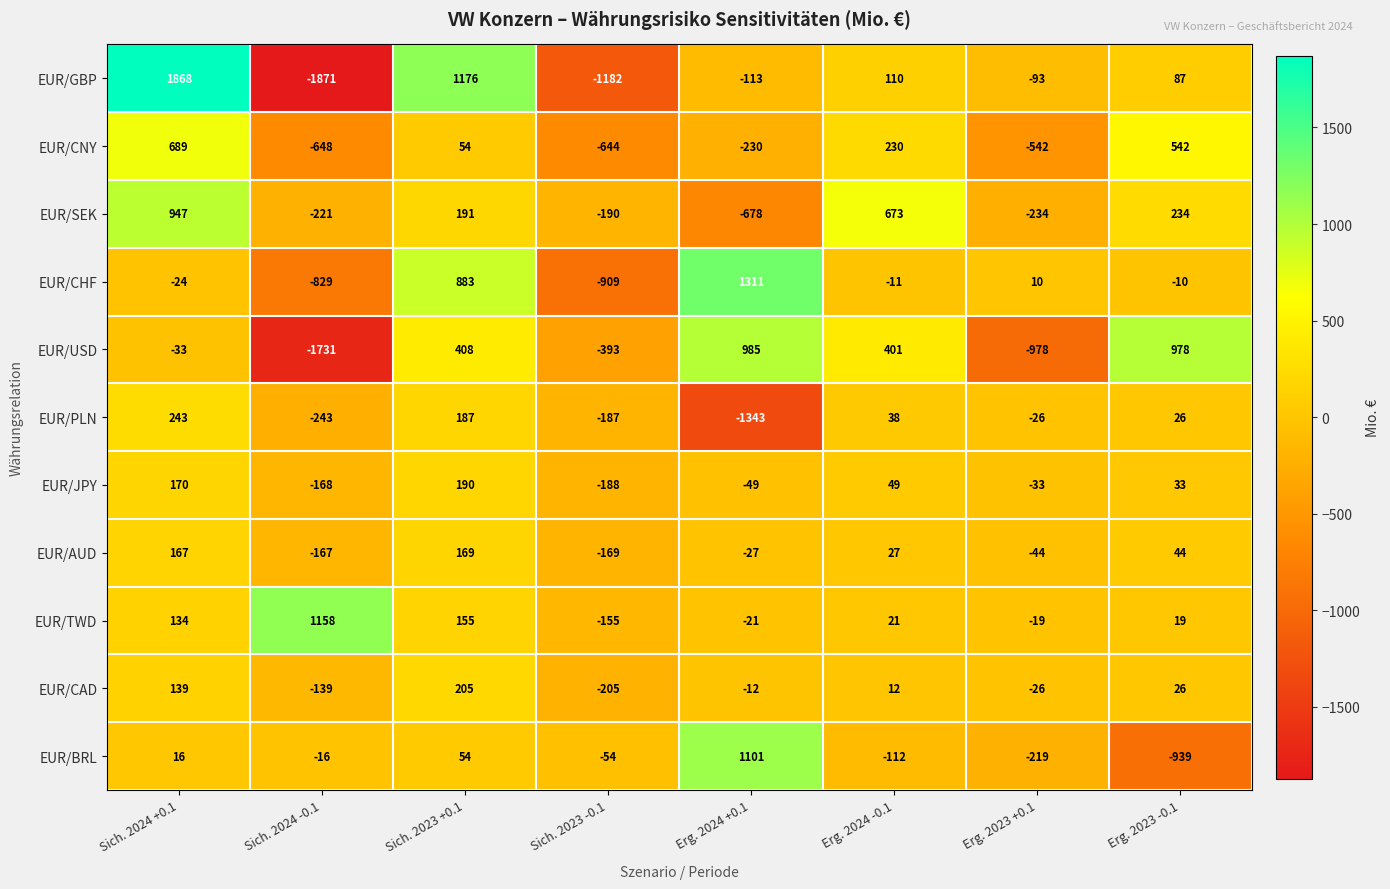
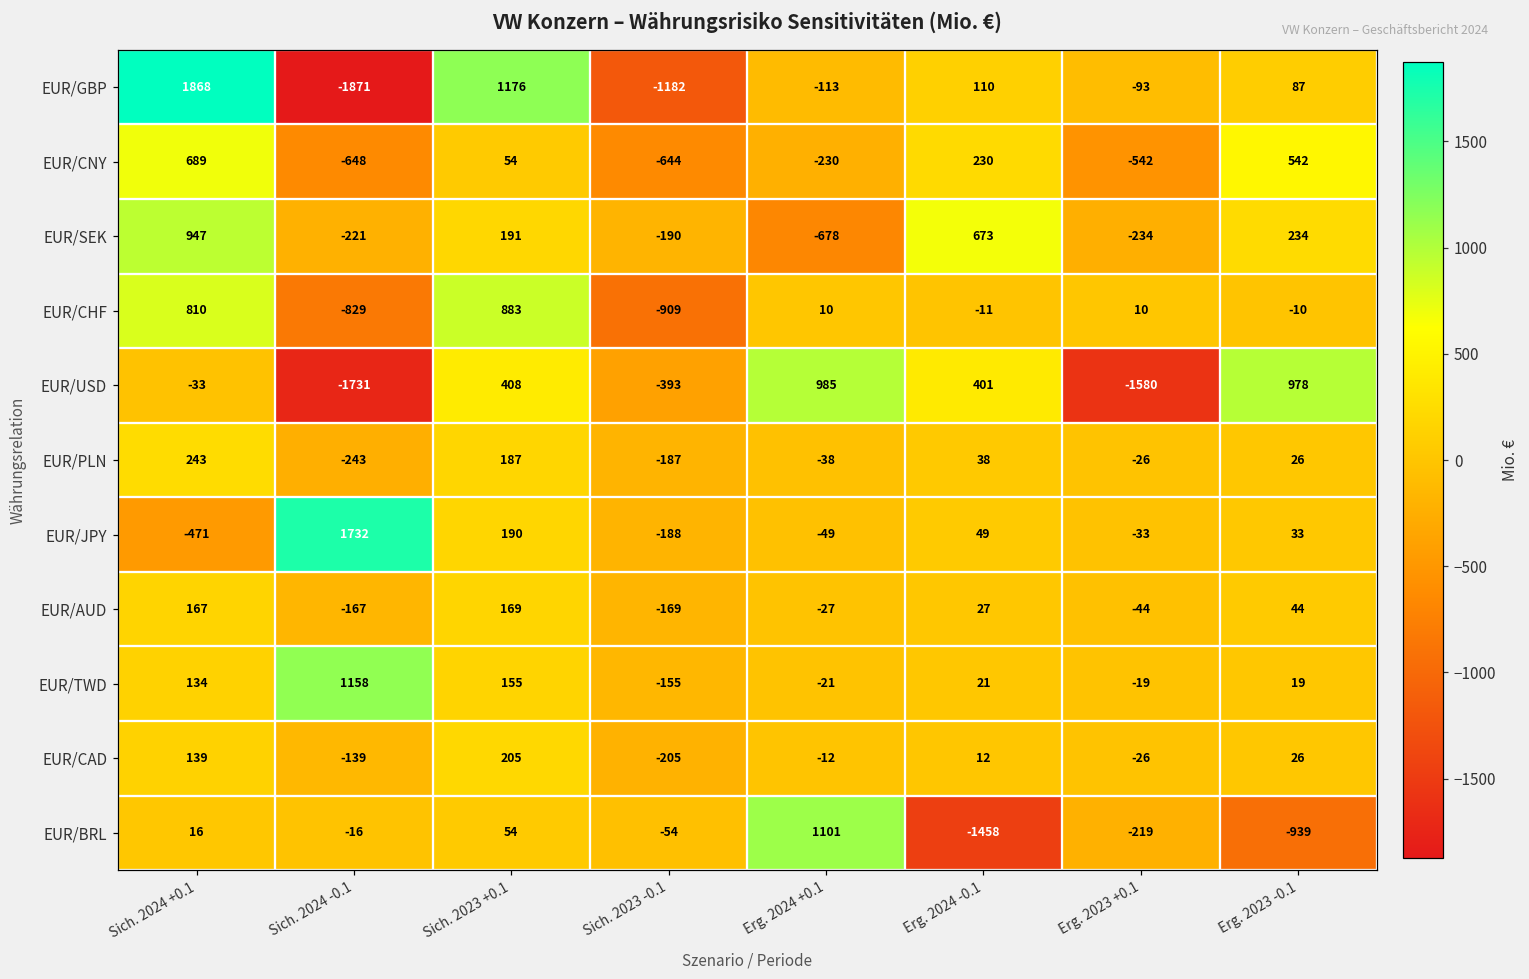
  {
    "EUR/GBP": {
      "Sich. 2024 +0.1": 1868,
      "Sich. 2024 -0.1": -1871,
      "Sich. 2023 +0.1": 1176,
      "Sich. 2023 -0.1": -1182,
      "Erg. 2024 +0.1": -113,
      "Erg. 2024 -0.1": 110,
      "Erg. 2023 +0.1": -93,
      "Erg. 2023 -0.1": 87
    },
    "EUR/CNY": {
      "Sich. 2024 +0.1": 689,
      "Sich. 2024 -0.1": -648,
      "Sich. 2023 +0.1": 54,
      "Sich. 2023 -0.1": -644,
      "Erg. 2024 +0.1": -230,
      "Erg. 2024 -0.1": 230,
      "Erg. 2023 +0.1": -542,
      "Erg. 2023 -0.1": 542
    },
    "EUR/SEK": {
      "Sich. 2024 +0.1": 947,
      "Sich. 2024 -0.1": -221,
      "Sich. 2023 +0.1": 191,
      "Sich. 2023 -0.1": -190,
      "Erg. 2024 +0.1": -678,
      "Erg. 2024 -0.1": 673,
      "Erg. 2023 +0.1": -234,
      "Erg. 2023 -0.1": 234
    },
    "EUR/CHF": {
-     "Sich. 2024 +0.1": -24,
+     "Sich. 2024 +0.1": 810,
      "Sich. 2024 -0.1": -829,
      "Sich. 2023 +0.1": 883,
      "Sich. 2023 -0.1": -909,
-     "Erg. 2024 +0.1": 1311,
+     "Erg. 2024 +0.1": 10,
      "Erg. 2024 -0.1": -11,
      "Erg. 2023 +0.1": 10,
      "Erg. 2023 -0.1": -10
    },
    "EUR/USD": {
      "Sich. 2024 +0.1": -33,
      "Sich. 2024 -0.1": -1731,
      "Sich. 2023 +0.1": 408,
      "Sich. 2023 -0.1": -393,
      "Erg. 2024 +0.1": 985,
      "Erg. 2024 -0.1": 401,
-     "Erg. 2023 +0.1": -978,
+     "Erg. 2023 +0.1": -1580,
      "Erg. 2023 -0.1": 978
    },
    "EUR/PLN": {
      "Sich. 2024 +0.1": 243,
      "Sich. 2024 -0.1": -243,
      "Sich. 2023 +0.1": 187,
      "Sich. 2023 -0.1": -187,
-     "Erg. 2024 +0.1": -1343,
+     "Erg. 2024 +0.1": -38,
      "Erg. 2024 -0.1": 38,
      "Erg. 2023 +0.1": -26,
      "Erg. 2023 -0.1": 26
    },
    "EUR/JPY": {
-     "Sich. 2024 +0.1": 170,
-     "Sich. 2024 -0.1": -168,
+     "Sich. 2024 +0.1": -471,
+     "Sich. 2024 -0.1": 1732,
      "Sich. 2023 +0.1": 190,
      "Sich. 2023 -0.1": -188,
      "Erg. 2024 +0.1": -49,
      "Erg. 2024 -0.1": 49,
      "Erg. 2023 +0.1": -33,
      "Erg. 2023 -0.1": 33
    },
    "EUR/AUD": {
      "Sich. 2024 +0.1": 167,
      "Sich. 2024 -0.1": -167,
      "Sich. 2023 +0.1": 169,
      "Sich. 2023 -0.1": -169,
      "Erg. 2024 +0.1": -27,
      "Erg. 2024 -0.1": 27,
      "Erg. 2023 +0.1": -44,
      "Erg. 2023 -0.1": 44
    },
    "EUR/TWD": {
      "Sich. 2024 +0.1": 134,
      "Sich. 2024 -0.1": 1158,
      "Sich. 2023 +0.1": 155,
      "Sich. 2023 -0.1": -155,
      "Erg. 2024 +0.1": -21,
      "Erg. 2024 -0.1": 21,
      "Erg. 2023 +0.1": -19,
      "Erg. 2023 -0.1": 19
    },
    "EUR/CAD": {
      "Sich. 2024 +0.1": 139,
      "Sich. 2024 -0.1": -139,
      "Sich. 2023 +0.1": 205,
      "Sich. 2023 -0.1": -205,
      "Erg. 2024 +0.1": -12,
      "Erg. 2024 -0.1": 12,
      "Erg. 2023 +0.1": -26,
      "Erg. 2023 -0.1": 26
    },
    "EUR/BRL": {
      "Sich. 2024 +0.1": 16,
      "Sich. 2024 -0.1": -16,
      "Sich. 2023 +0.1": 54,
      "Sich. 2023 -0.1": -54,
      "Erg. 2024 +0.1": 1101,
-     "Erg. 2024 -0.1": -112,
+     "Erg. 2024 -0.1": -1458,
      "Erg. 2023 +0.1": -219,
      "Erg. 2023 -0.1": -939
    }
  }
